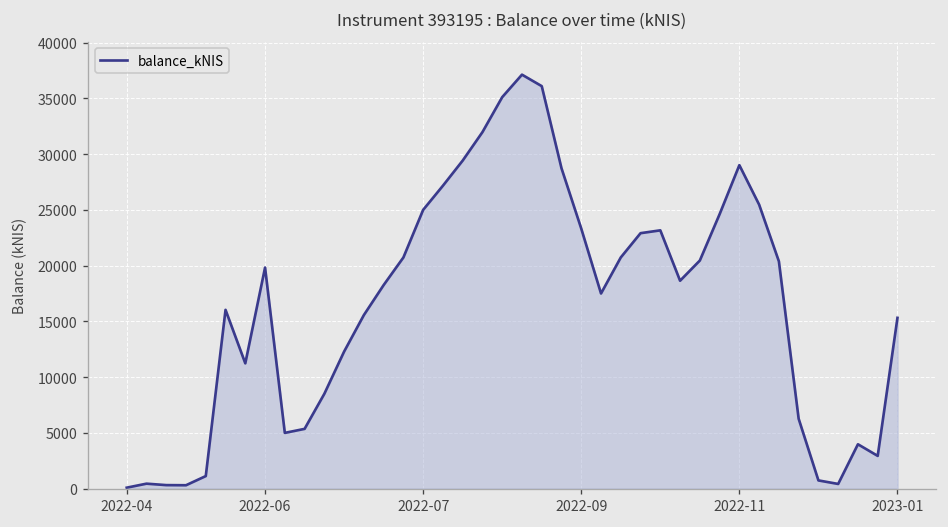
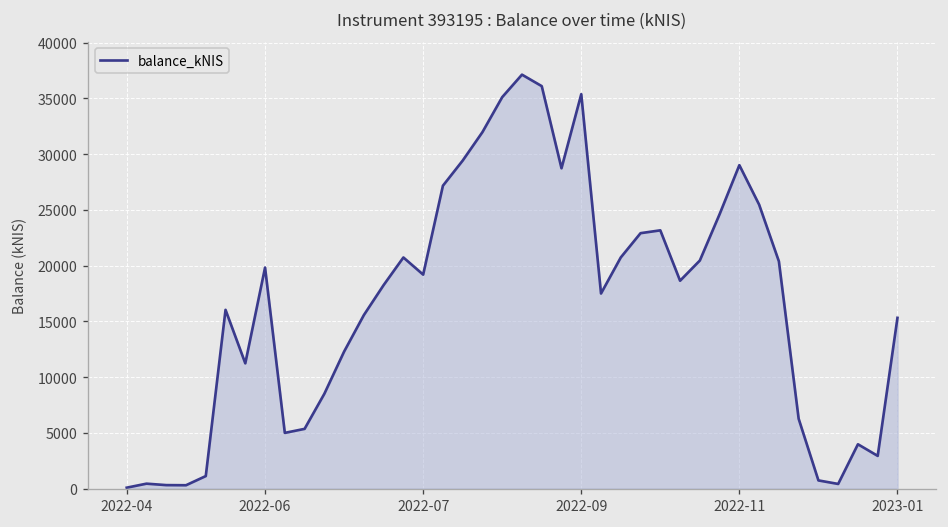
  {
    "2022-04": 0,
    "2022-06": 20000,
-   "2022-07": 25000,
-   "2022-09": 23000,
+   "2022-07": 19000,
+   "2022-09": 35000,
    "2022-11": 29000,
    "2023-01": 15000
  }
